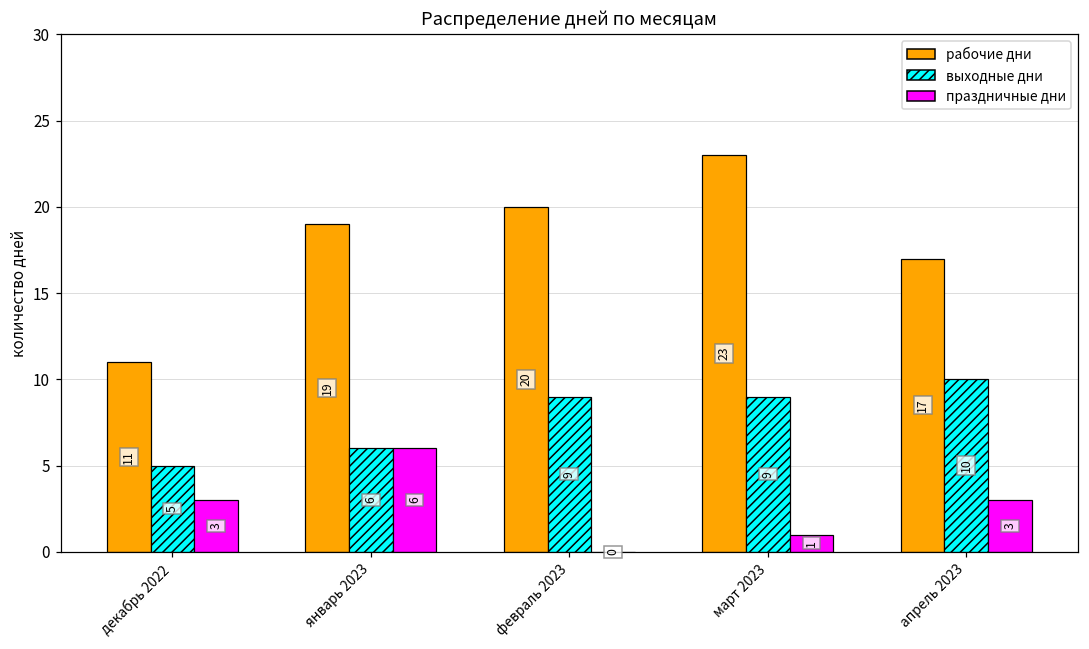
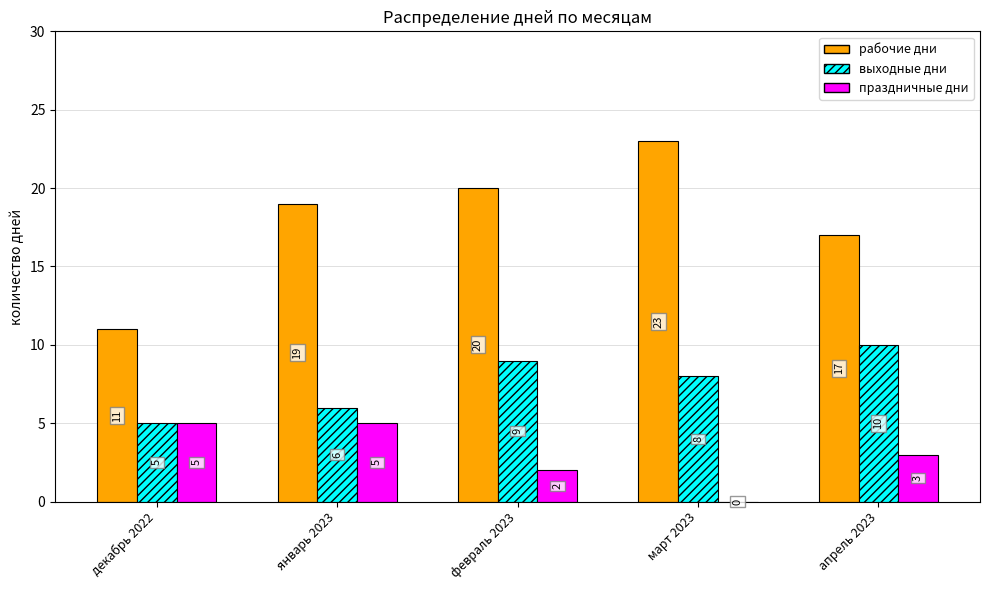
  {
    "выходные дни": {
-     "март 2023": 9
+     "март 2023": 8
    },
    "праздничные дни": {
-     "декабрь 2022": 3,
-     "январь 2023": 6,
-     "февраль 2023": 0,
-     "март 2023": 1
+     "декабрь 2022": 5,
+     "январь 2023": 5,
+     "февраль 2023": 2,
+     "март 2023": 0
    }
  }
